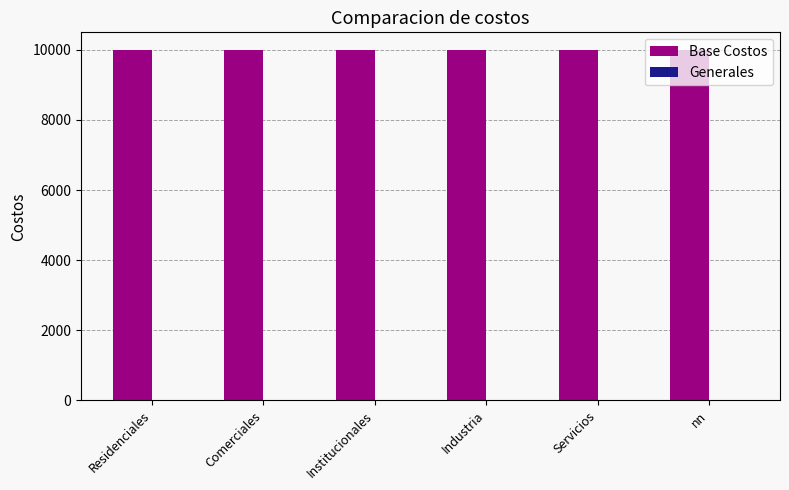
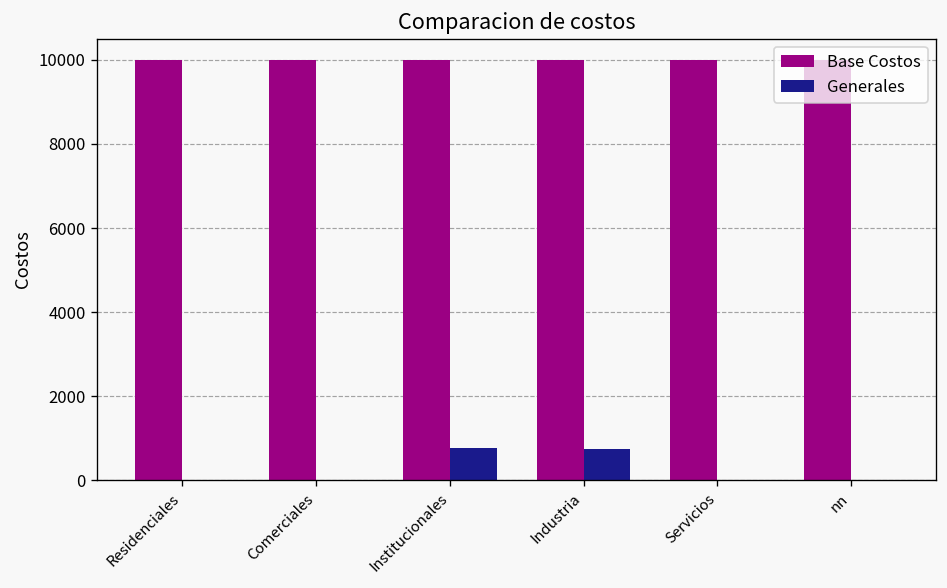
  {
    "Base Costos": {
      "Residenciales": 10000,
      "Comerciales": 10000,
      "Institucionales": 10000,
      "Industria": 10000,
      "Servicios": 10000
    },
    "Generales": {
      "Residenciales": 0,
      "Comerciales": 0,
-     "Institucionales": 0,
-     "Industria": 0,
+     "Institucionales": 800,
+     "Industria": 700,
      "Servicios": 0,
      "nn": 0
    }
  }
